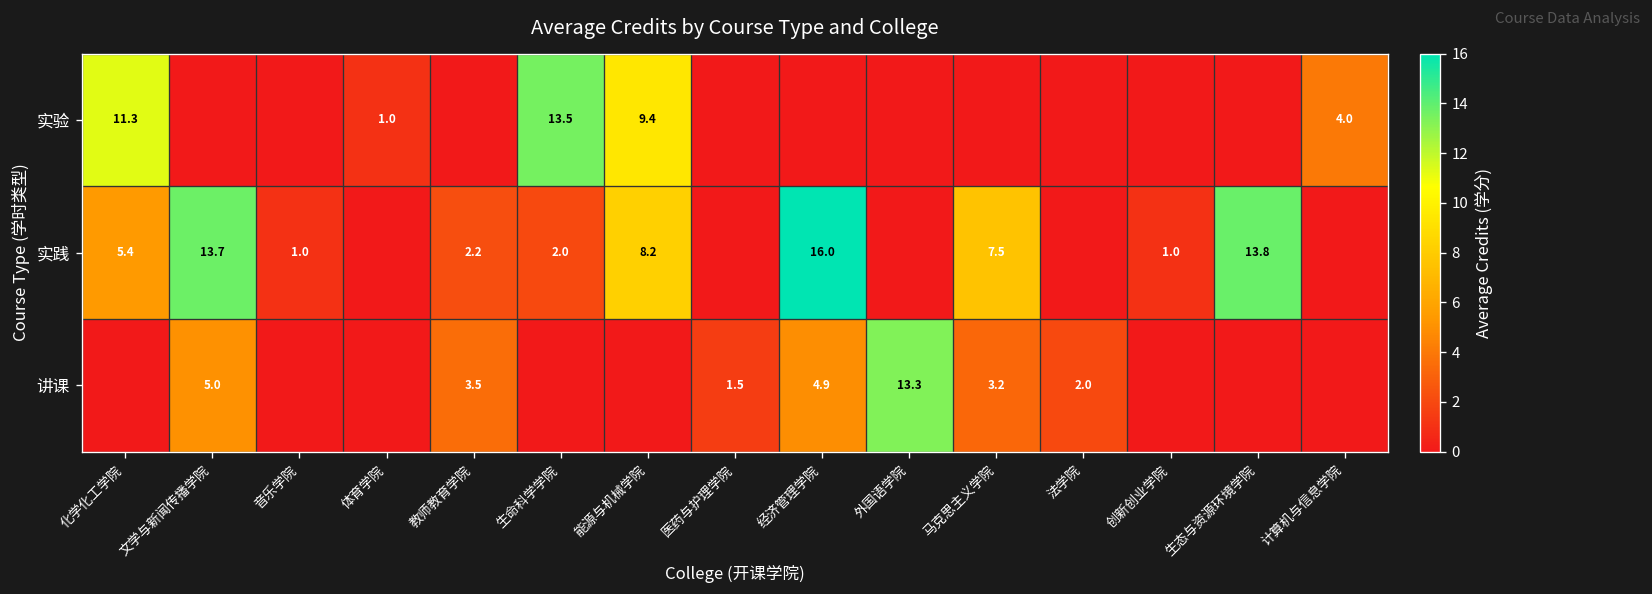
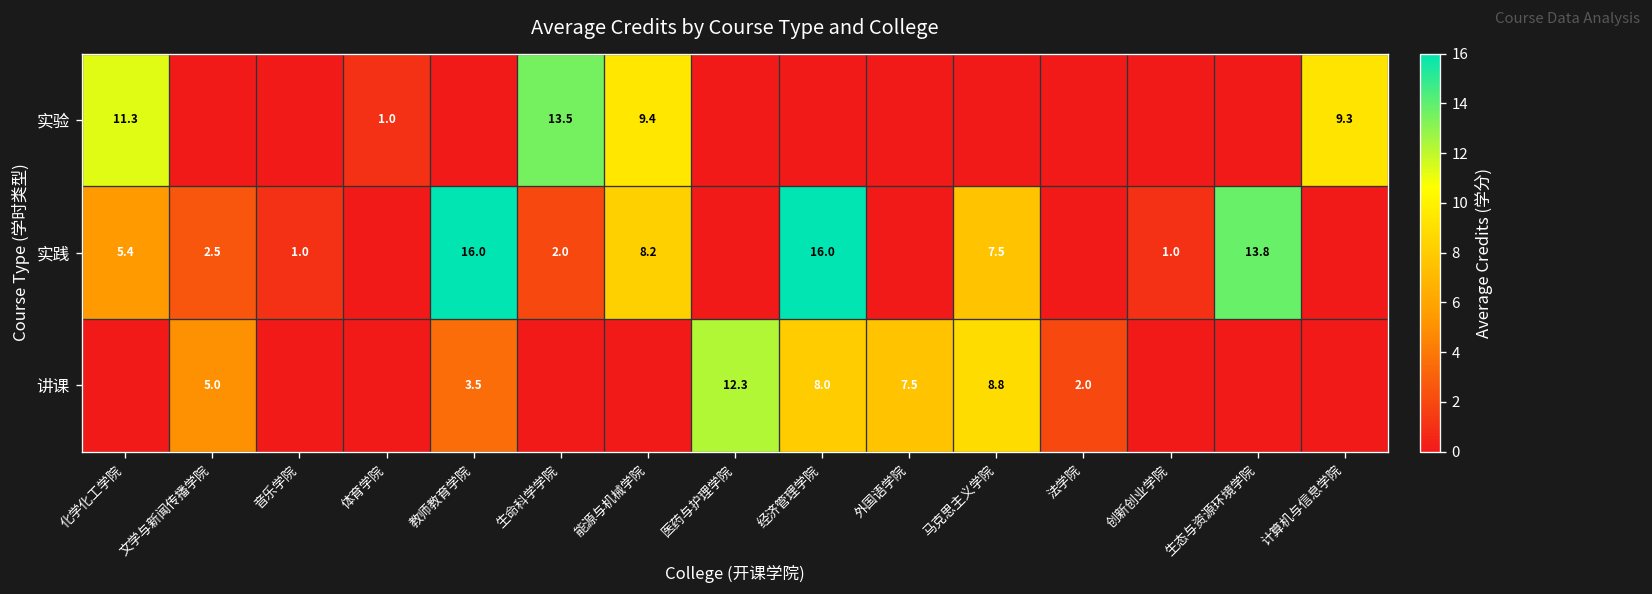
  {
    "实验": {
      "化学化工学院": 11.3,
      "体育学院": 1.0,
      "生命科学学院": 13.5,
      "能源与机械学院": 9.4,
-     "计算机与信息学院": 4.0
+     "计算机与信息学院": 9.3
    },
    "实践": {
      "化学化工学院": 5.4,
-     "文学与新闻传播学院": 13.7,
+     "文学与新闻传播学院": 2.5,
      "音乐学院": 1.0,
-     "教师教育学院": 2.2,
+     "教师教育学院": 16.0,
      "生命科学学院": 2.0,
      "能源与机械学院": 8.2,
      "经济管理学院": 16.0,
      "马克思主义学院": 7.5,
      "创新创业学院": 1.0,
      "生态与资源环境学院": 13.8
    },
    "讲课": {
      "文学与新闻传播学院": 5.0,
      "教师教育学院": 3.5,
-     "医药与护理学院": 1.5,
-     "经济管理学院": 4.9,
-     "外国语学院": 13.3,
-     "马克思主义学院": 3.2,
+     "医药与护理学院": 12.3,
+     "经济管理学院": 8.0,
+     "外国语学院": 7.5,
+     "马克思主义学院": 8.8,
      "法学院": 2.0
    }
  }
